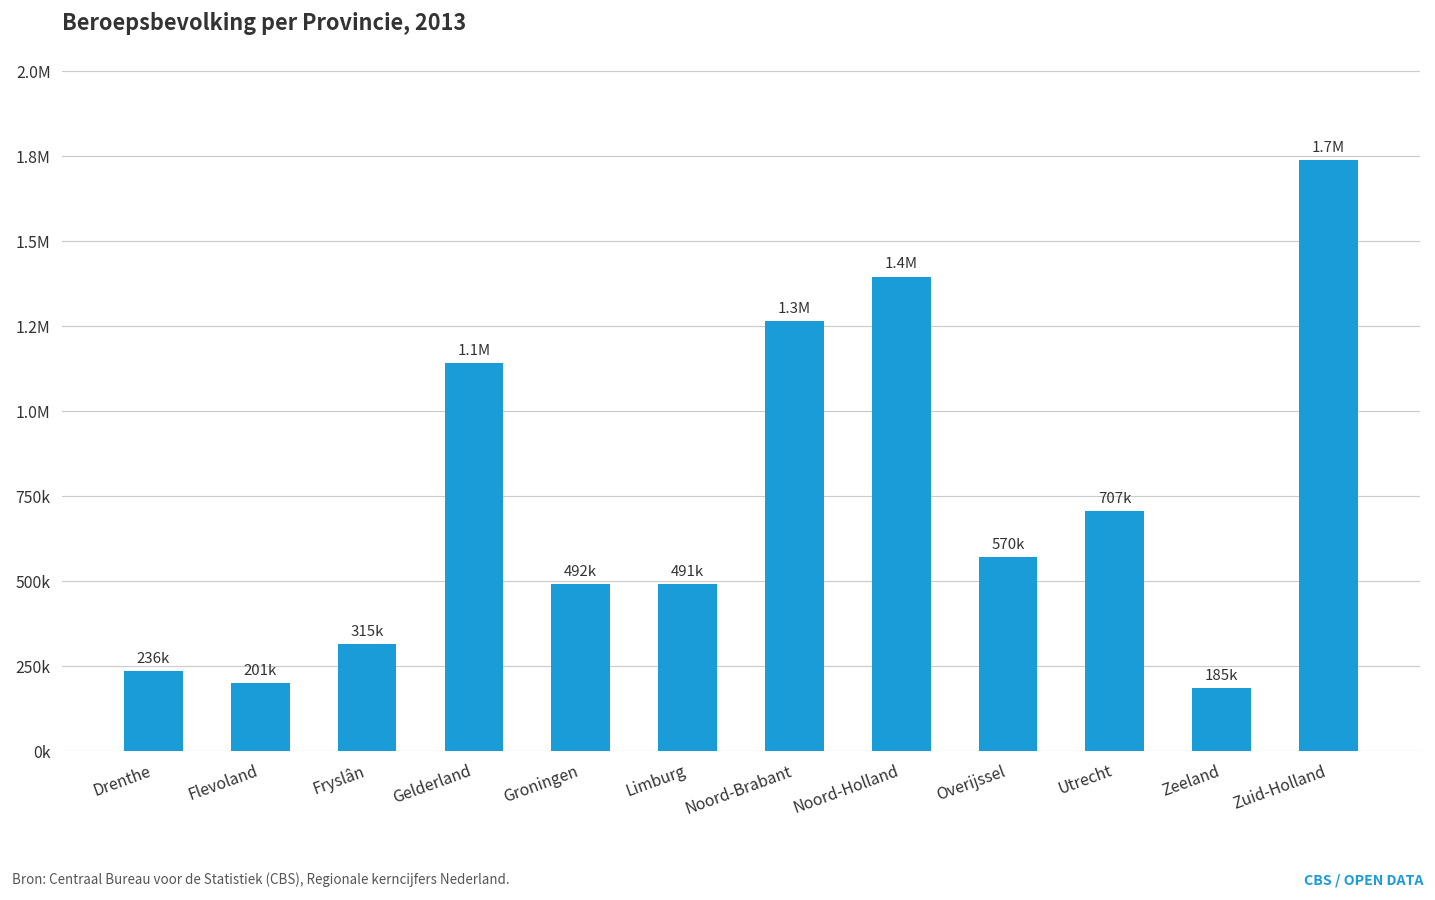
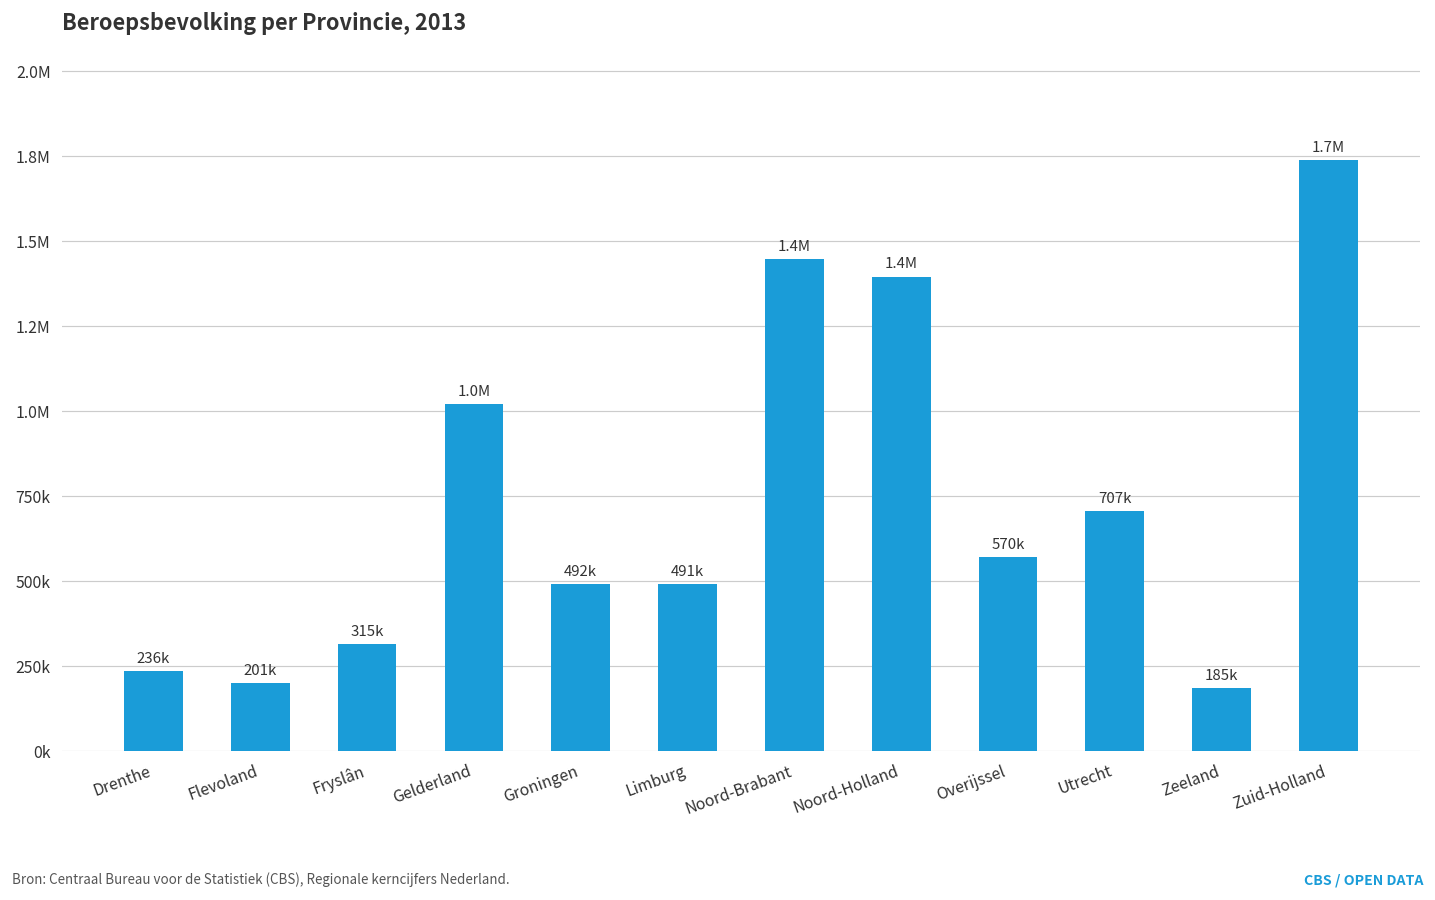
  {
    "Drenthe": "236k",
    "Flevoland": "201k",
    "Fryslân": "315k",
-   "Gelderland": "1.1M",
+   "Gelderland": "1.0M",
    "Groningen": "492k",
-   "Noord-Brabant": "1.3M",
+   "Noord-Brabant": "1.4M",
    "Noord-Holland": "1.4M",
    "Overijssel": "570k",
    "Utrecht": "707k",
    "Zeeland": "185k",
    "Zuid-Holland": "1.7M"
  }
